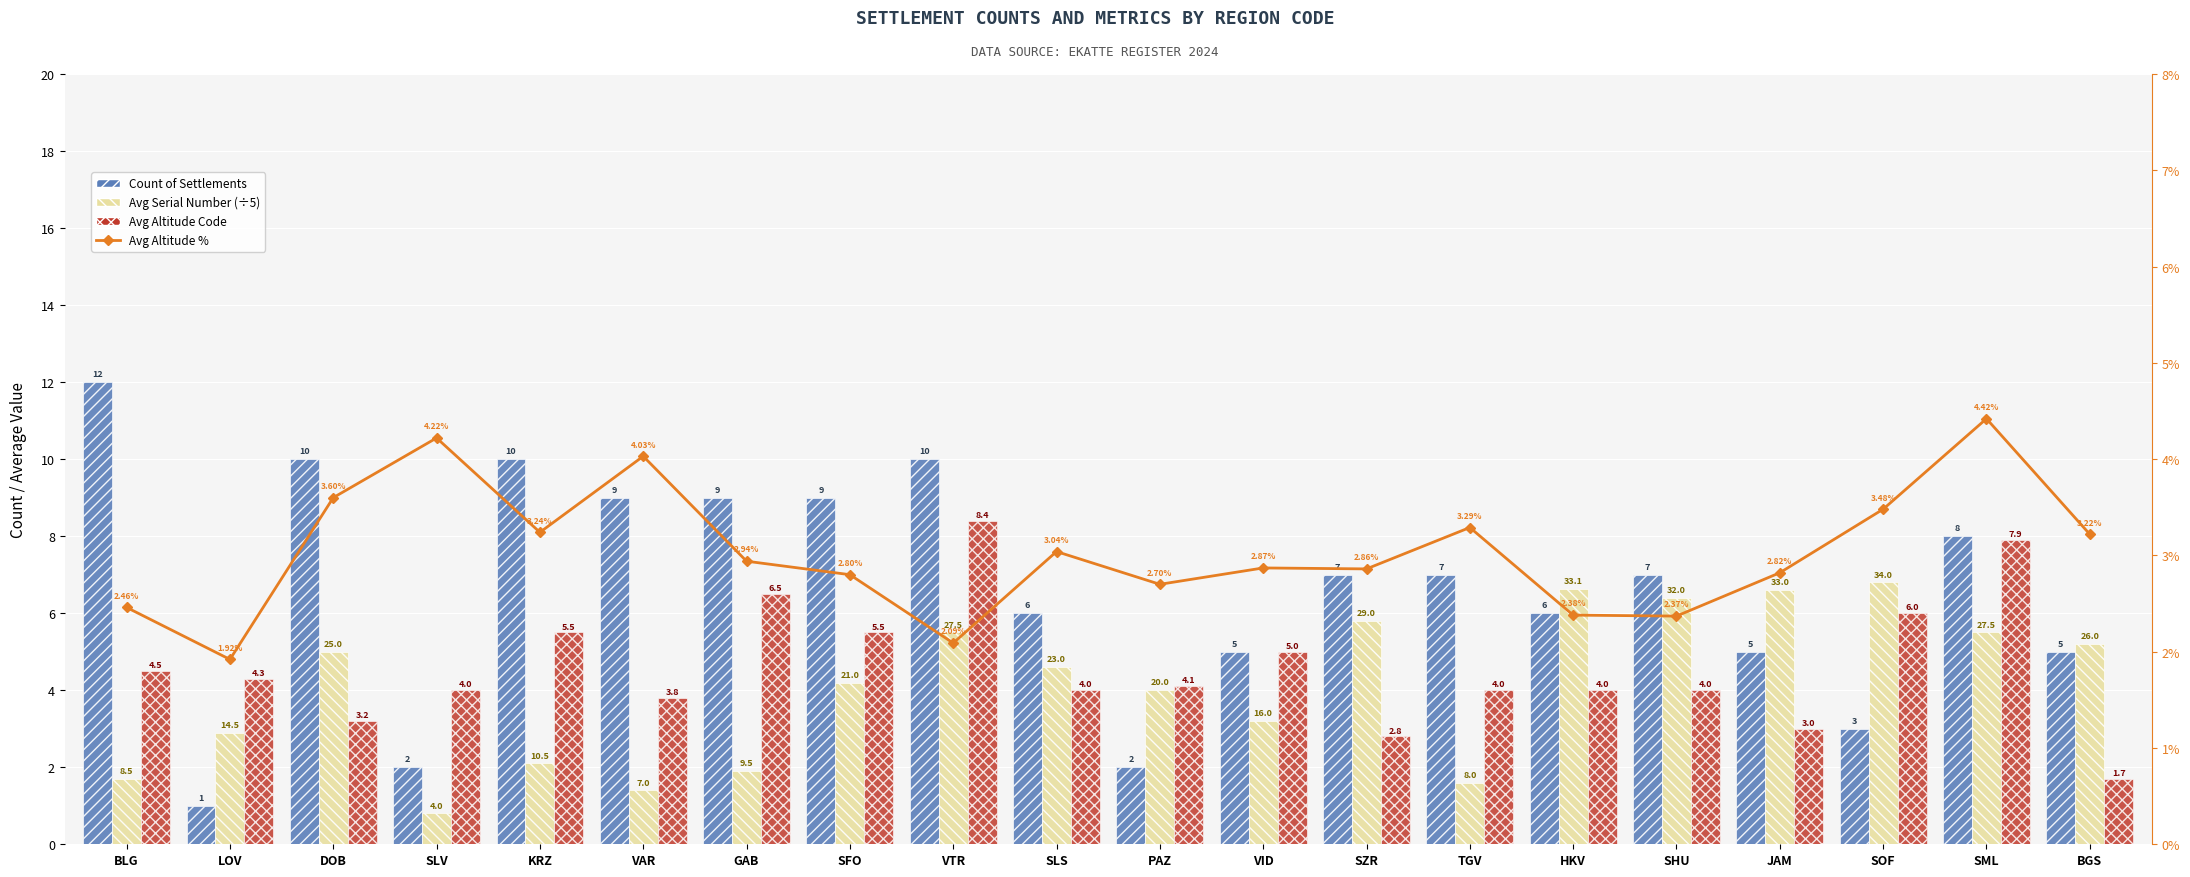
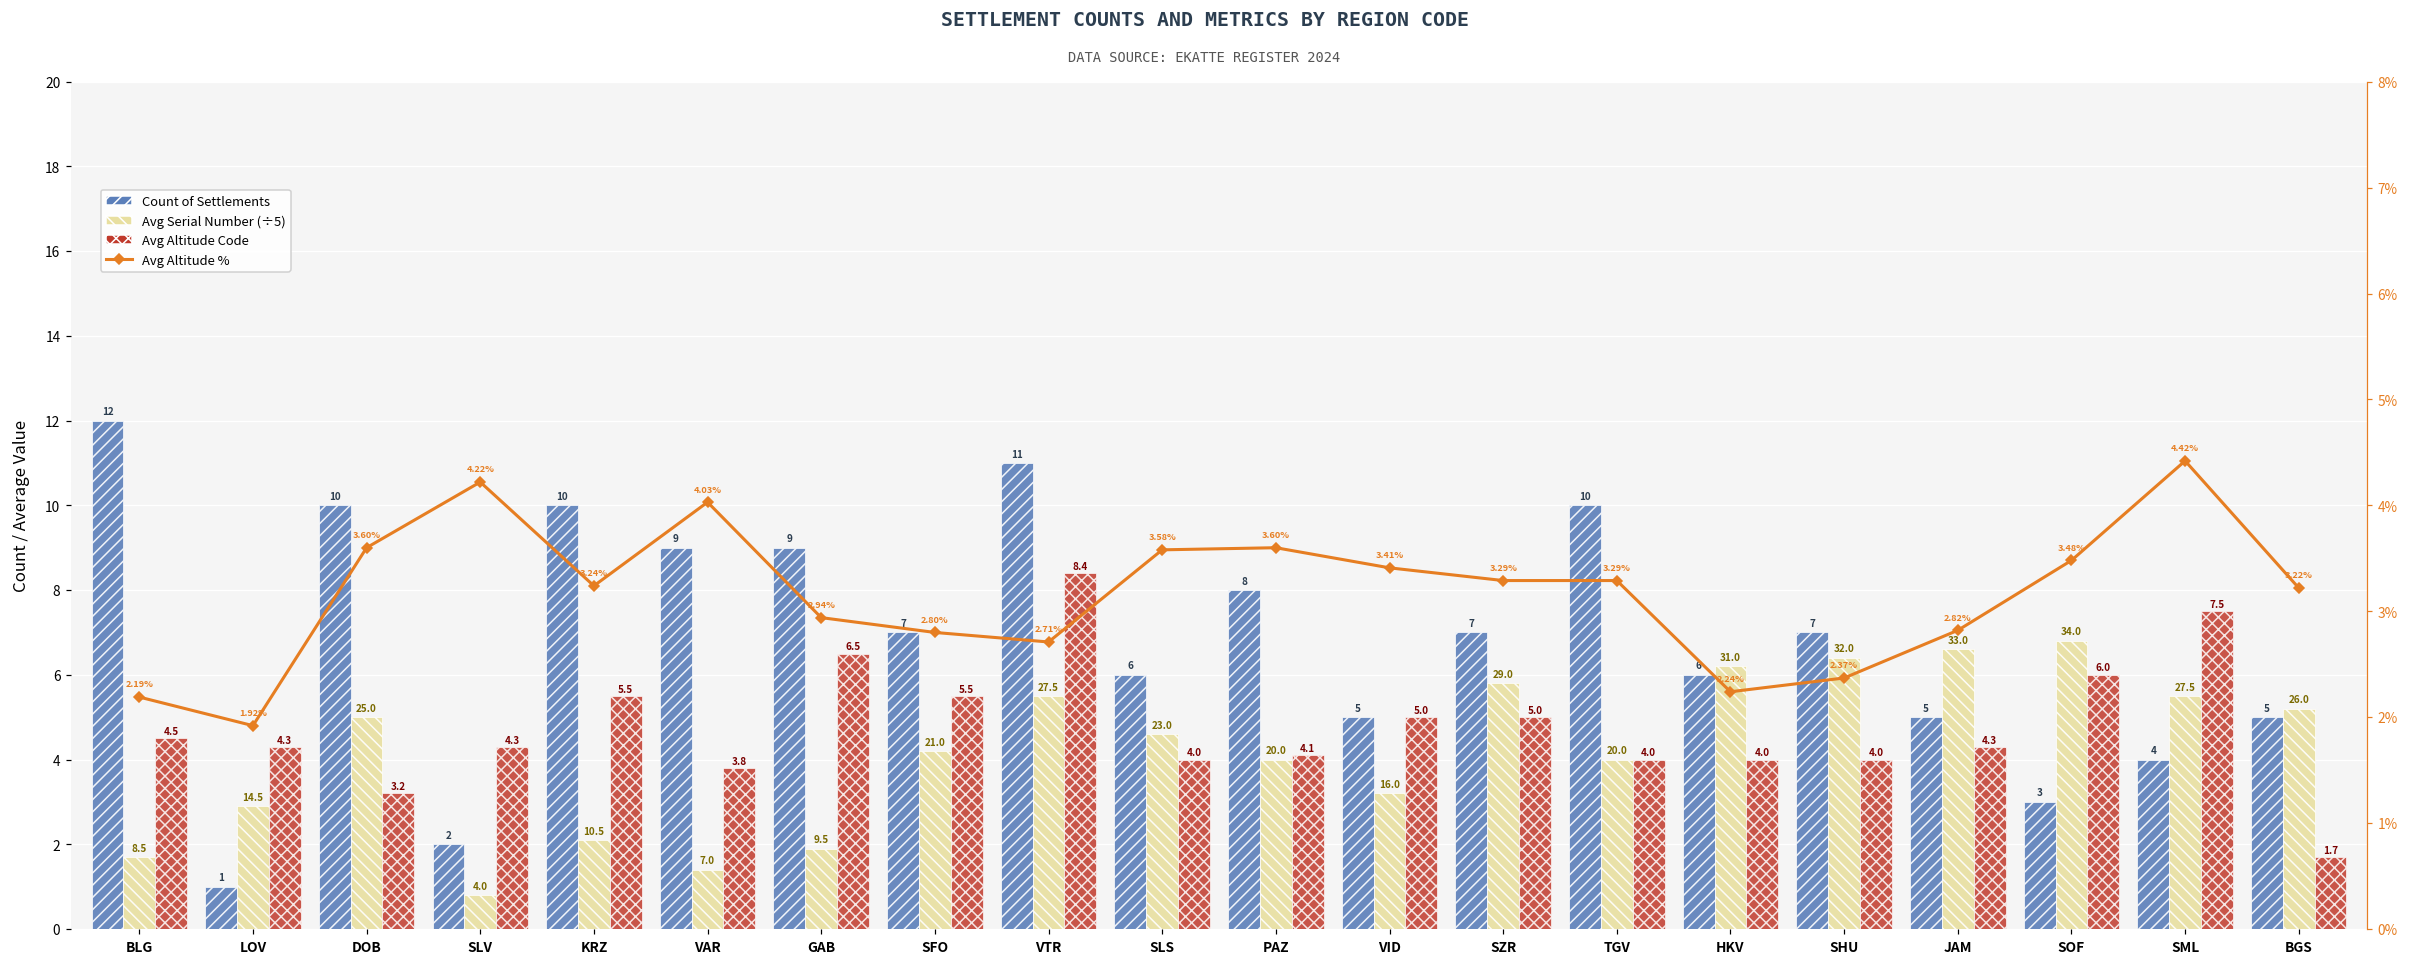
  {
    "Count of Settlements": {
      "BLG": "12",
      "LOV": "1",
      "DOB": "10",
      "SLV": "2",
      "KRZ": "10",
      "VAR": "9",
      "GAB": "9",
-     "SFO": "9",
-     "VTR": "10",
+     "SFO": "7",
+     "VTR": "11",
      "SLS": "6",
-     "PAZ": "2",
+     "PAZ": "8",
      "VID": "5",
      "SZR": "7",
-     "TGV": "7",
+     "TGV": "10",
      "HKV": "6",
      "SHU": "7",
      "JAM": "5",
      "SOF": "3",
-     "SML": "8",
+     "SML": "4",
      "BGS": "5"
    },
    "Avg Serial Number (÷5)": {
-     "TGV": "8.0",
-     "HKV": "33.1"
+     "TGV": "20.0",
+     "HKV": "31.0"
    },
    "Avg Altitude Code": {
      "BLG": "4.5",
      "LOV": "4.3",
      "DOB": "3.2",
-     "SLV": "4.0",
+     "SLV": "4.3",
      "KRZ": "5.5",
      "VAR": "3.8",
      "GAB": "6.5",
      "SFO": "5.5",
      "VTR": "8.4",
      "SLS": "4.0",
      "PAZ": "4.1",
      "VID": "5.0",
-     "SZR": "2.8",
+     "SZR": "5.0",
      "TGV": "4.0",
      "HKV": "4.0",
      "SHU": "4.0",
-     "JAM": "3.0",
+     "JAM": "4.3",
      "SOF": "6.0",
-     "SML": "7.9",
+     "SML": "7.5",
      "BGS": "1.7"
    },
    "Avg Altitude %": {
-     "BLG": "2.46%",
+     "BLG": "2.19%",
      "LOV": "1.92%",
      "DOB": "3.60%",
      "SLV": "4.22%",
      "KRZ": "3.24%",
      "VAR": "4.03%",
      "GAB": "2.94%",
      "SFO": "2.80%",
-     "VTR": "2.09%",
-     "SLS": "3.04%",
-     "PAZ": "2.70%",
-     "VID": "2.87%",
-     "SZR": "2.86%",
+     "VTR": "2.71%",
+     "SLS": "3.58%",
+     "PAZ": "3.60%",
+     "VID": "3.41%",
+     "SZR": "3.29%",
      "TGV": "3.29%",
-     "HKV": "2.38%",
+     "HKV": "2.24%",
      "SHU": "2.37%",
      "JAM": "2.82%",
      "SOF": "3.48%",
      "SML": "4.42%",
      "BGS": "3.22%"
    }
  }
